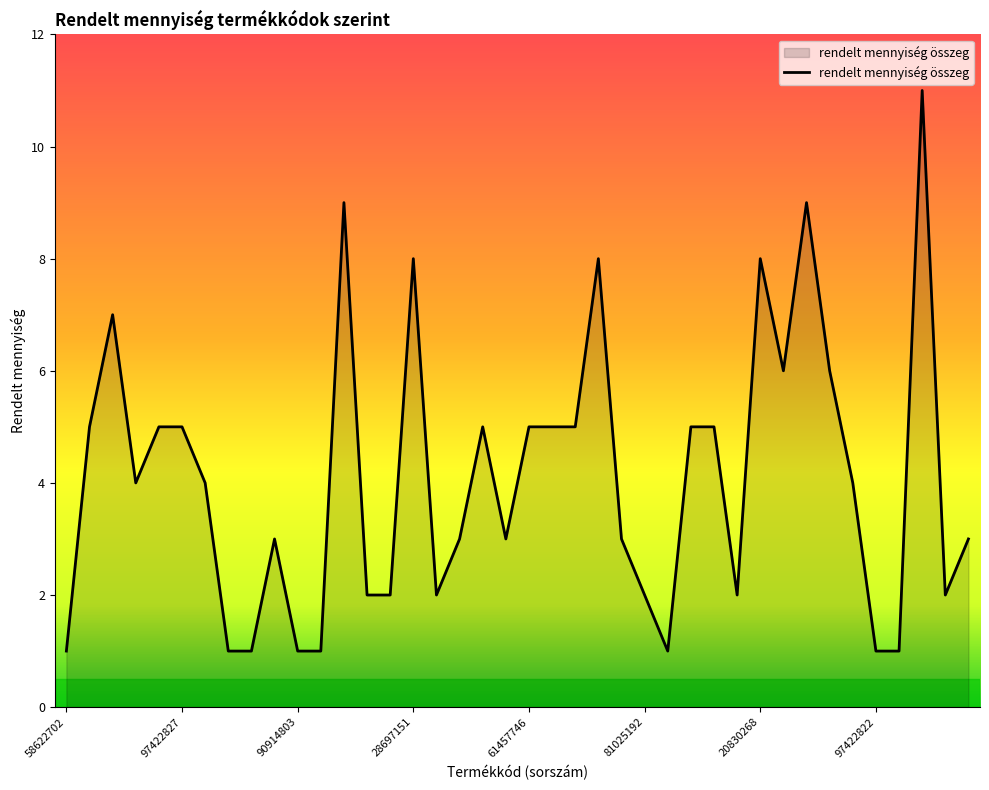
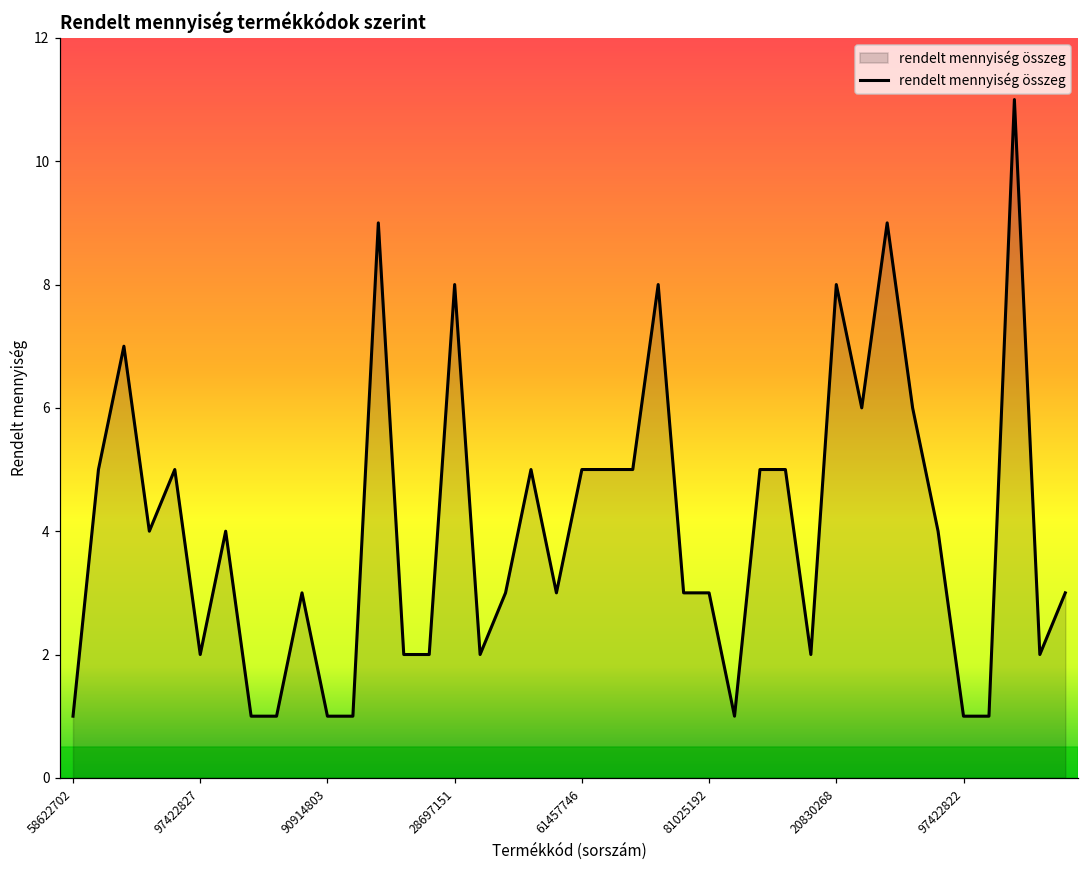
  {
    "58622702": 1,
-   "97422827": 5,
+   "97422827": 2,
    "90914803": 1,
    "28697151": 8,
    "61457746": 5,
-   "81025192": 2,
+   "81025192": 3,
    "20830268": 8
  }
